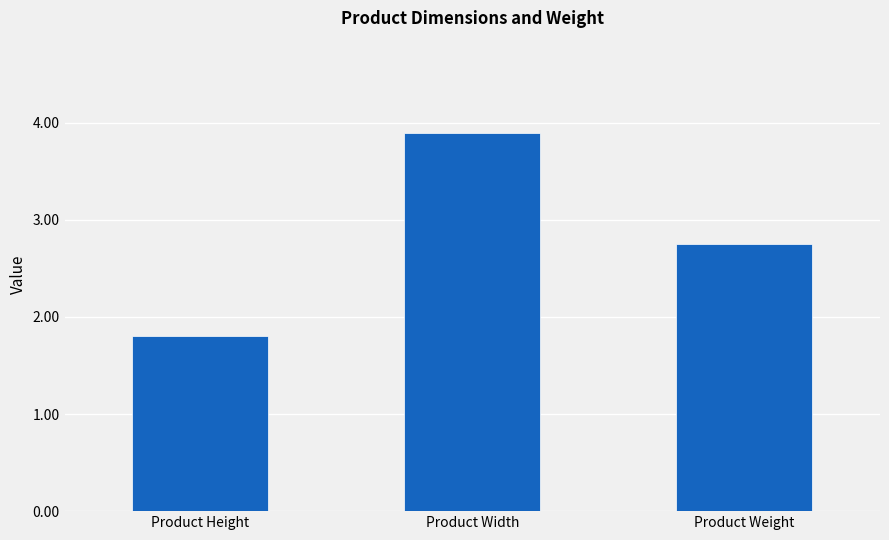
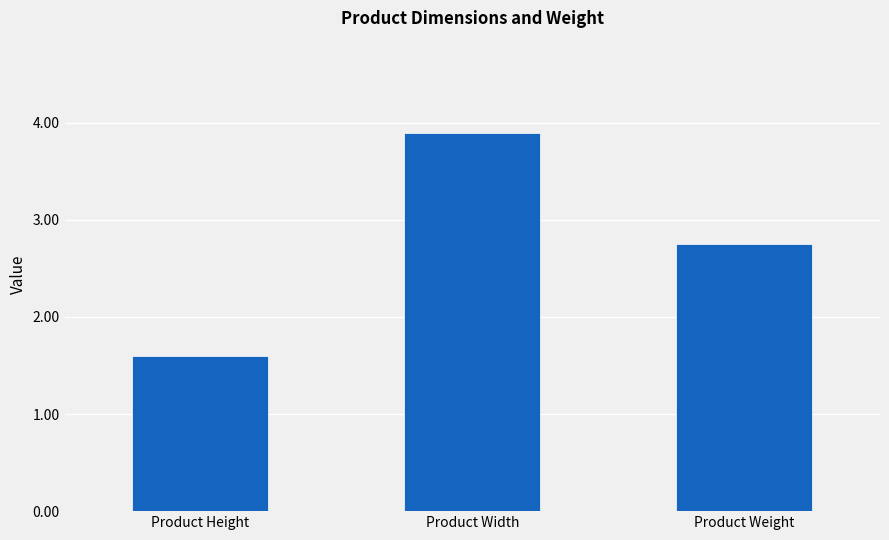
  {
-   "Product Height": 1.8,
+   "Product Height": 1.6,
    "Product Width": 3.9,
    "Product Weight": 2.8
  }
